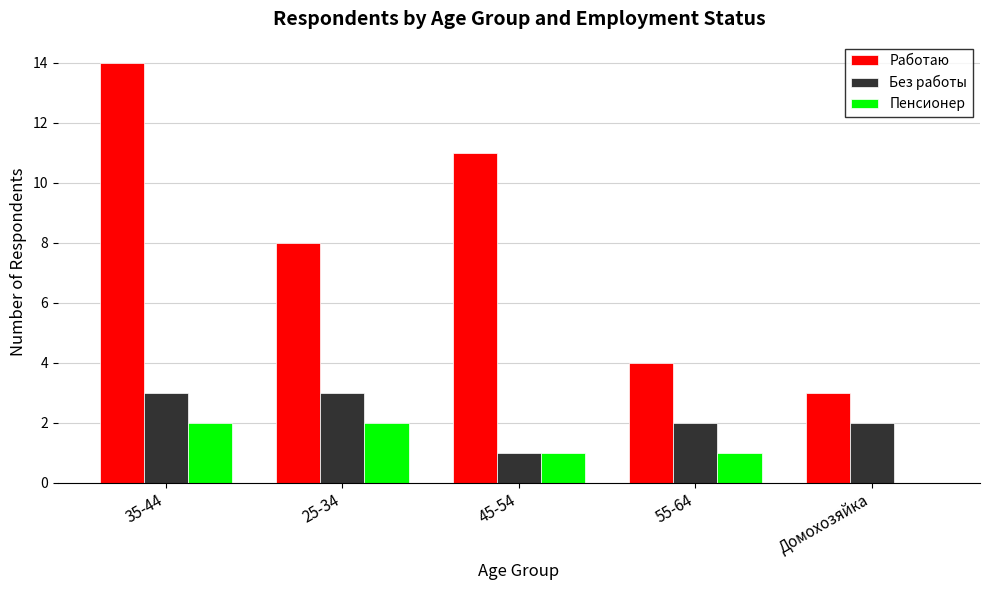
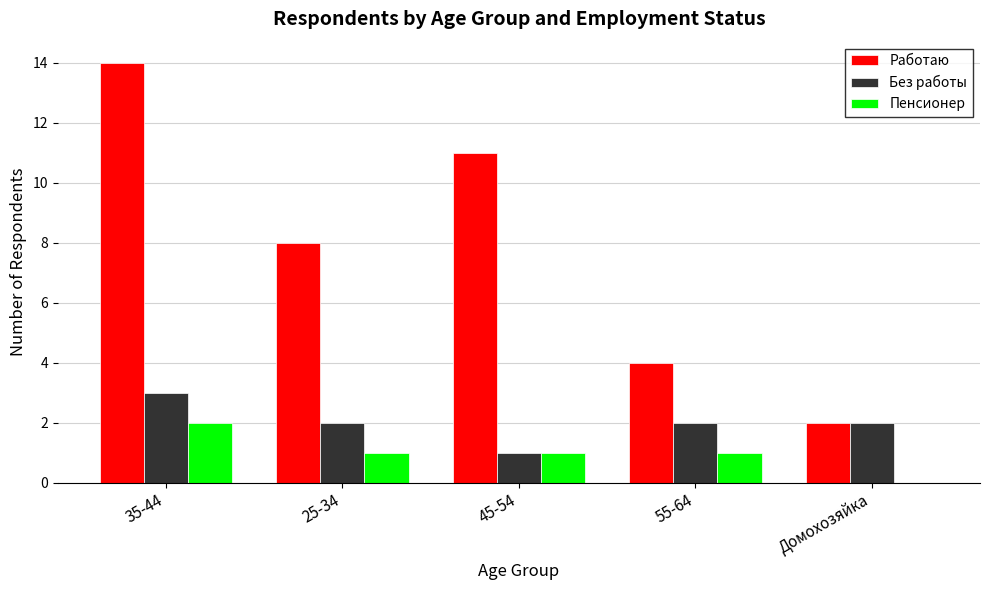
  {
    "Работаю": {
      "35-44": 14,
      "25-34": 8,
      "45-54": 11,
      "55-64": 4,
-     "Домохозяйка": 3
+     "Домохозяйка": 2
    },
    "Без работы": {
      "35-44": 3,
-     "25-34": 3,
+     "25-34": 2,
      "45-54": 1,
      "55-64": 2,
      "Домохозяйка": 2
    },
    "Пенсионер": {
      "35-44": 2,
-     "25-34": 2,
+     "25-34": 1,
      "45-54": 1,
      "55-64": 1,
      "Домохозяйка": 0
    }
  }
